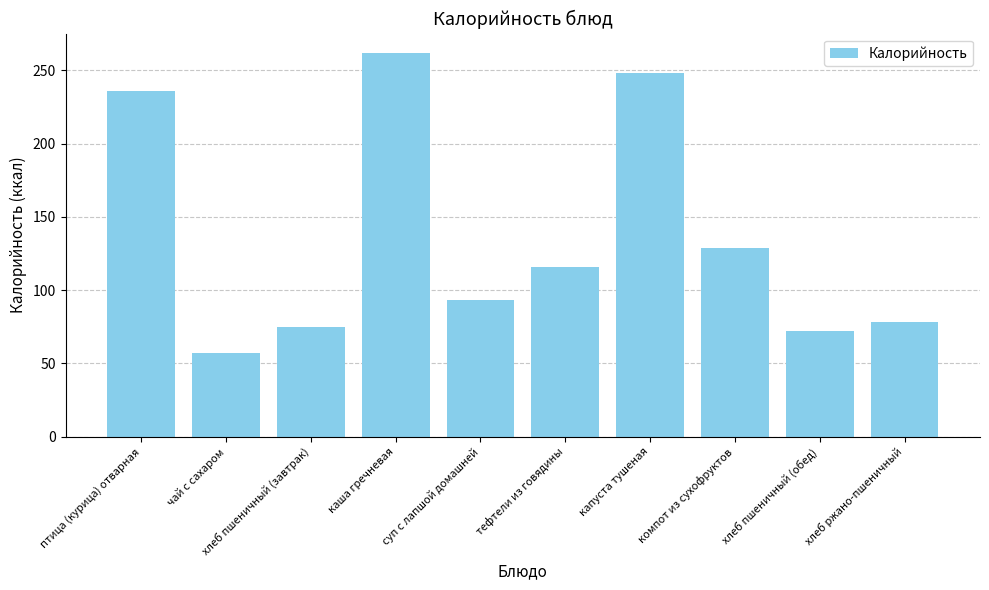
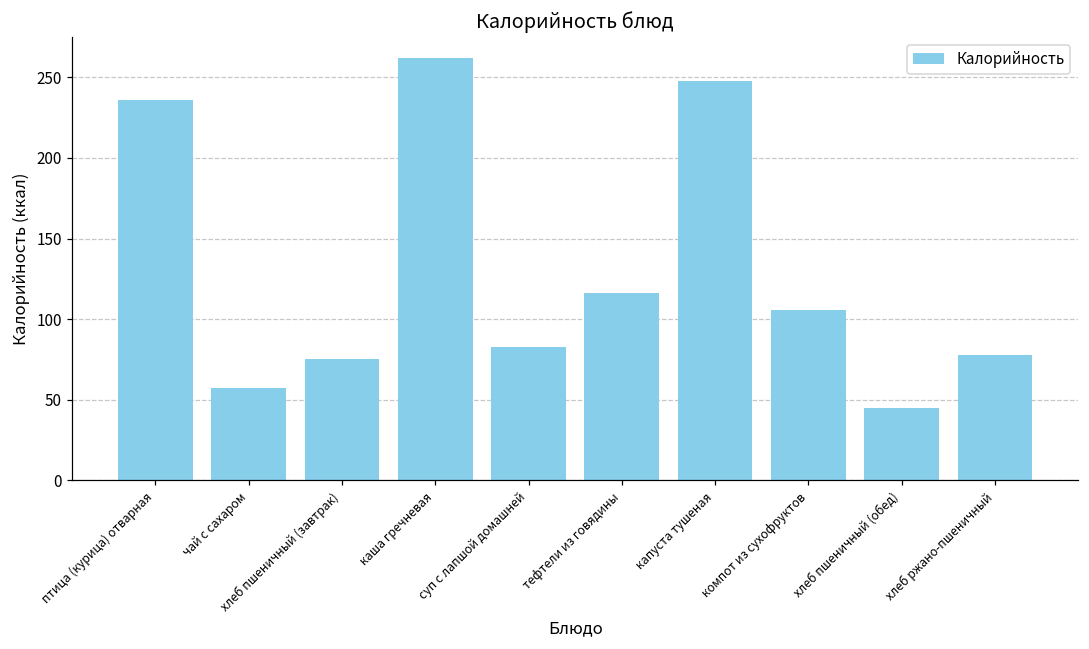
  {
    "птица (курица) отварная": 236,
    "чай с сахаром": 57,
    "хлеб пшеничный (завтрак)": 75,
    "каша гречневая": 262,
-   "суп с лапшой домашней": 93,
+   "суп с лапшой домашней": 83,
    "тефтели из говядины": 116,
    "капуста тушеная": 248,
-   "компот из сухофруктов": 129,
-   "хлеб пшеничный (обед)": 72,
+   "компот из сухофруктов": 106,
+   "хлеб пшеничный (обед)": 45,
    "хлеб ржано-пшеничный": 78
  }
